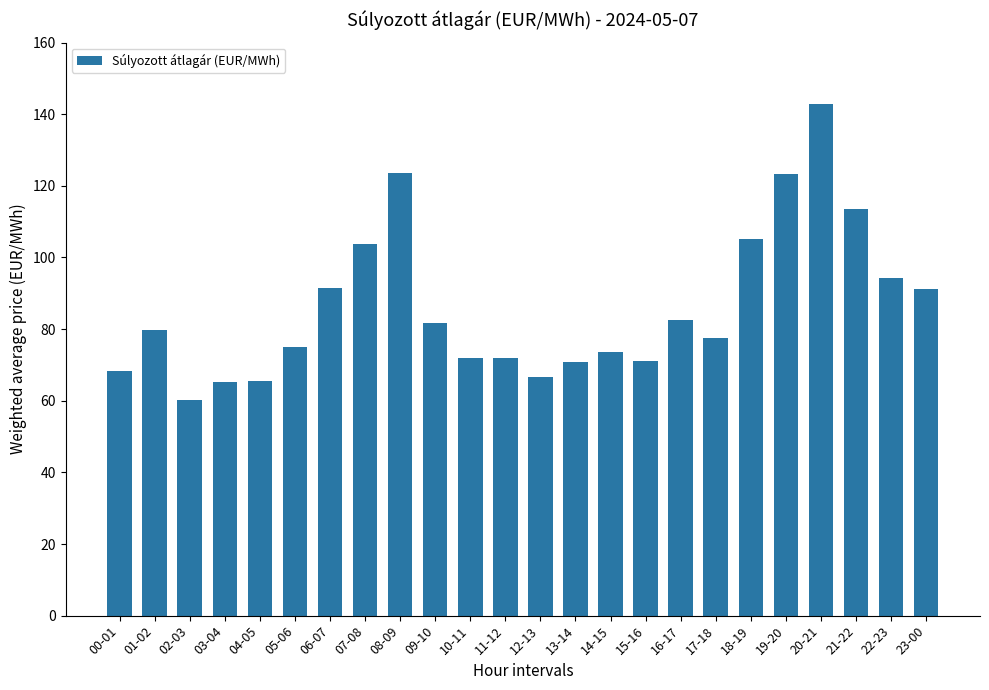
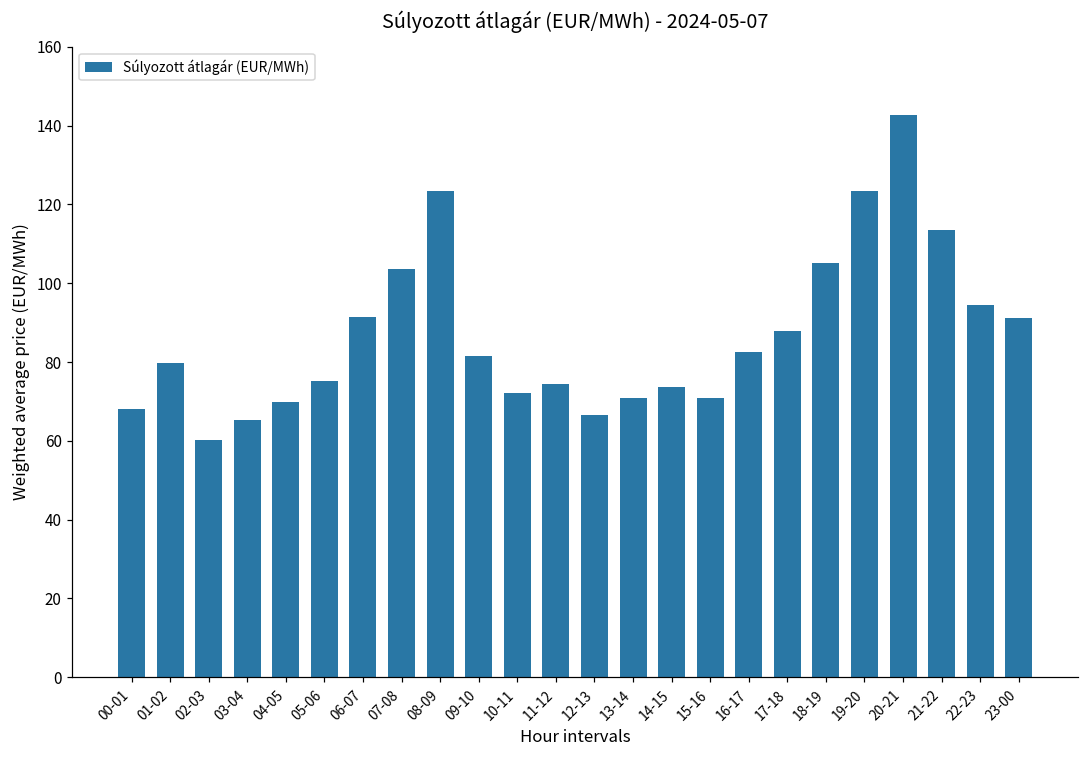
  {
    "00-01": 68,
    "01-02": 80,
    "02-03": 60,
    "03-04": 65,
-   "04-05": 66,
+   "04-05": 70,
    "05-06": 75,
    "06-07": 92,
    "07-08": 104,
    "08-09": 123,
    "09-10": 82,
    "10-11": 72,
-   "11-12": 72,
+   "11-12": 74,
    "12-13": 67,
    "13-14": 71,
    "14-15": 74,
    "15-16": 71,
    "16-17": 83,
-   "17-18": 77,
+   "17-18": 88,
    "18-19": 105,
    "19-20": 123,
    "20-21": 143,
    "21-22": 114,
    "22-23": 94,
    "23-00": 91
  }
